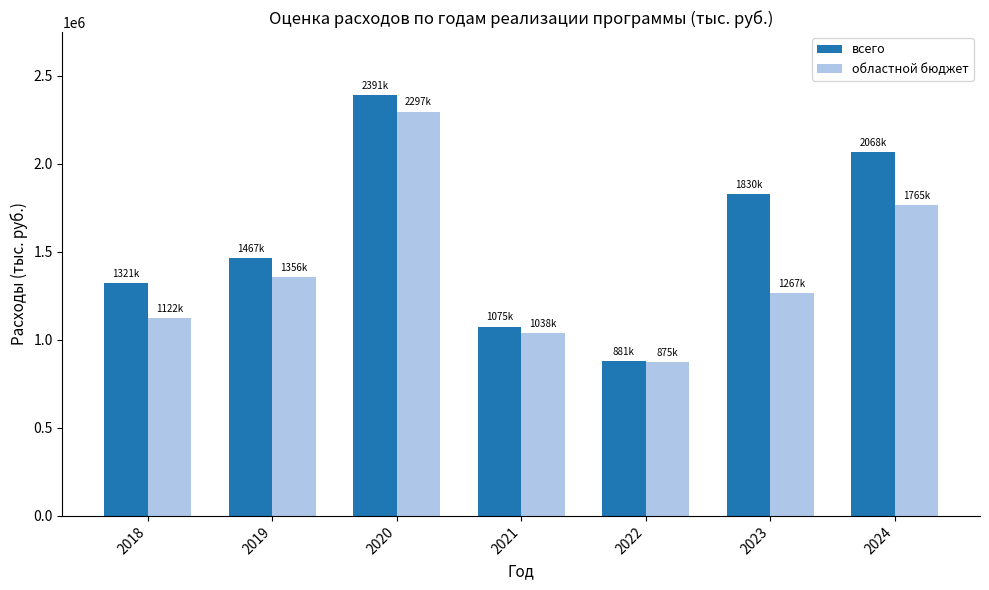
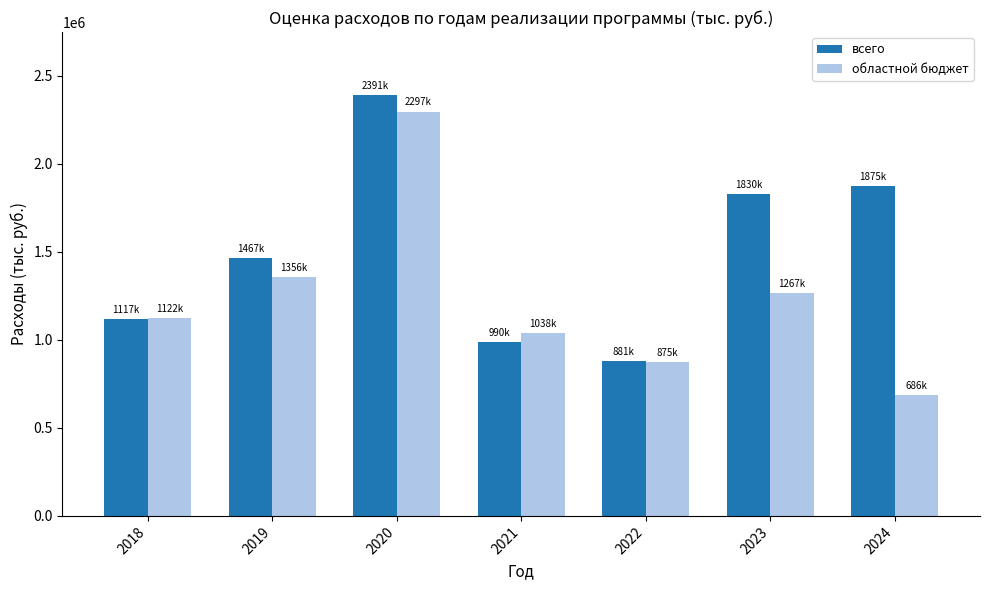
  {
    "всего": {
-     "2018": "1321k",
+     "2018": "1117k",
      "2019": "1467k",
      "2020": "2391k",
-     "2021": "1075k",
+     "2021": "990k",
      "2022": "881k",
      "2023": "1830k",
-     "2024": "2068k"
+     "2024": "1875k"
    },
    "областной бюджет": {
      "2018": "1122k",
      "2019": "1356k",
      "2020": "2297k",
      "2021": "1038k",
      "2022": "875k",
      "2023": "1267k",
-     "2024": "1765k"
+     "2024": "686k"
    }
  }
